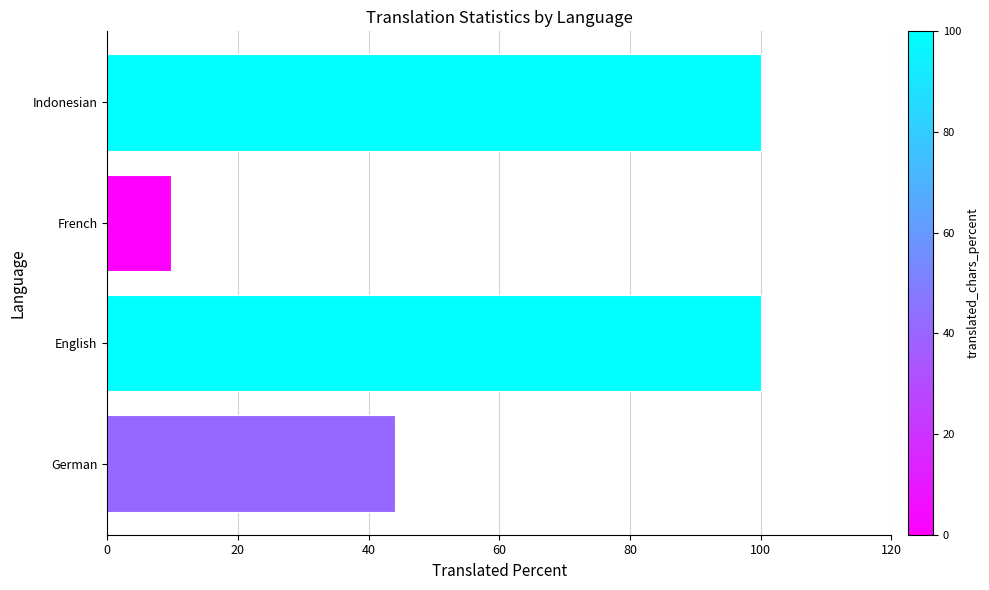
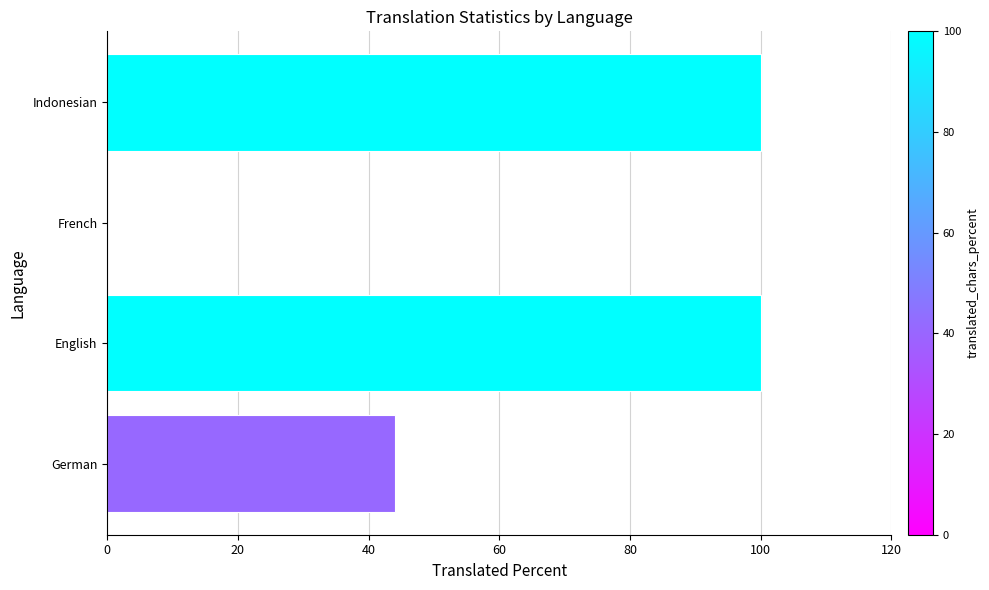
  {
    "Indonesian": 100,
-   "French": 10,
+   "French": 0,
    "English": 100,
    "German": 44
  }
